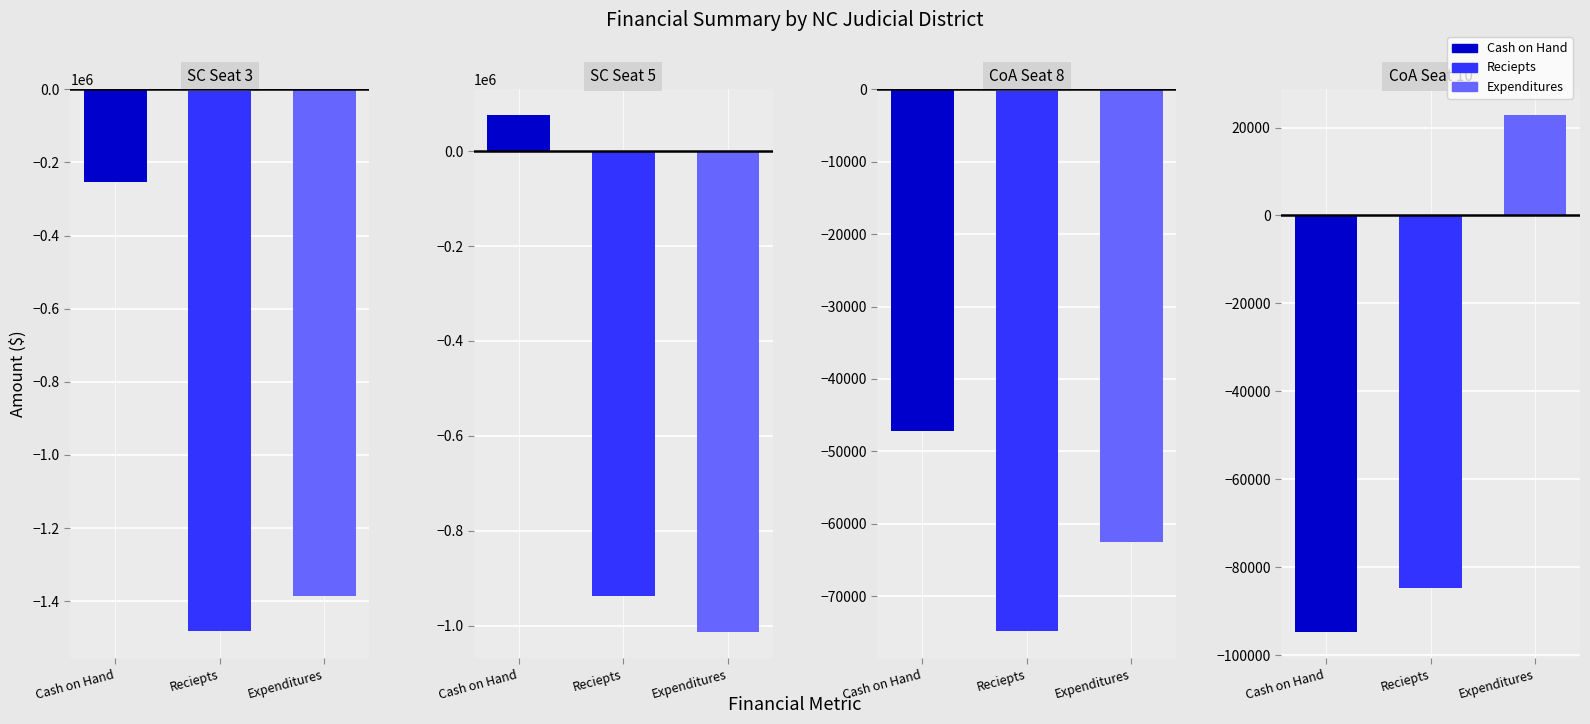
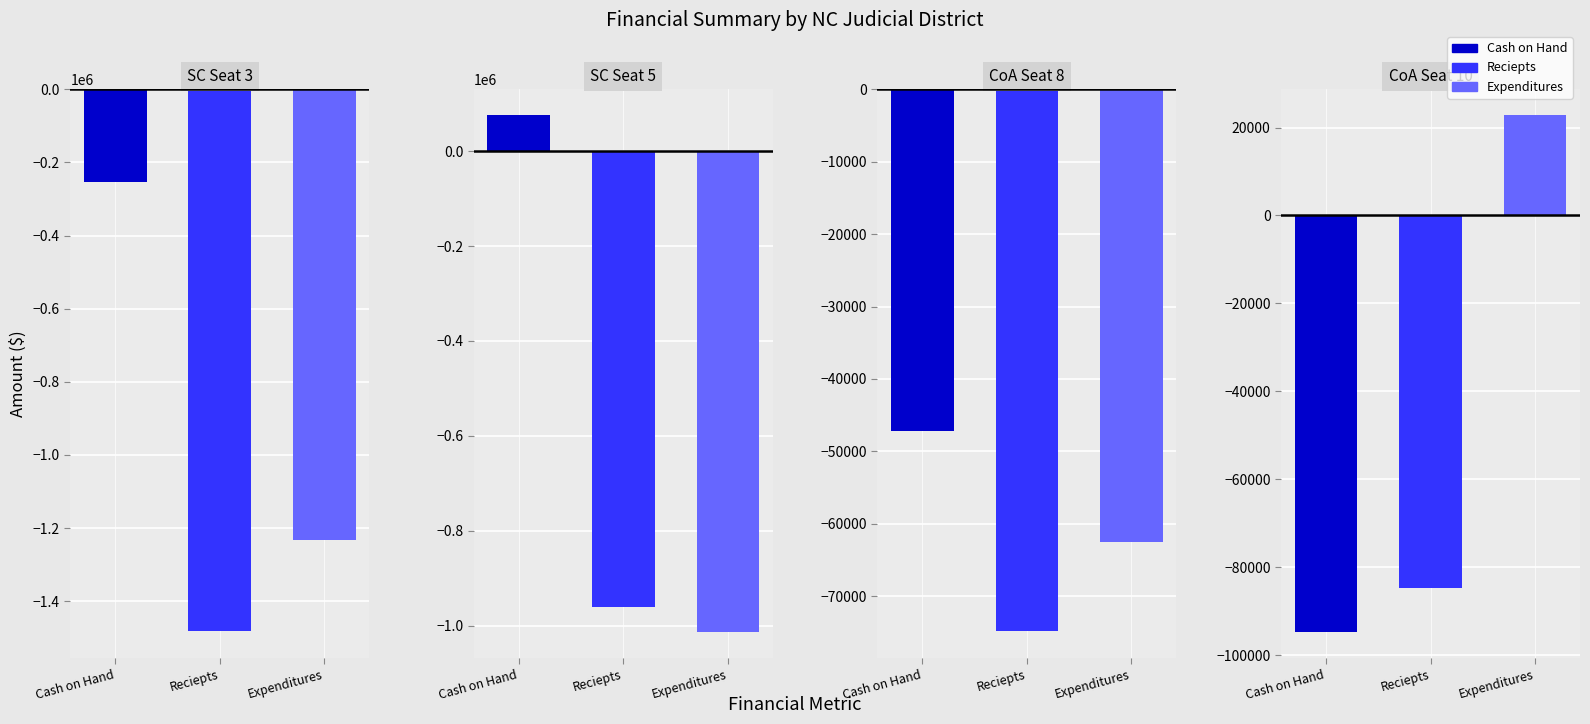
  {
    "SC Seat 3": {
      "Cash on Hand": -250000,
      "Reciepts": -1480000,
-     "Expenditures": -1380000
+     "Expenditures": -1230000
    },
    "SC Seat 5": {
      "Cash on Hand": 80000,
-     "Reciepts": -940000,
+     "Reciepts": -960000,
      "Expenditures": -1010000
    },
    "CoA Seat 8": {
      "Cash on Hand": -47000,
      "Reciepts": -75000,
      "Expenditures": -62000
    },
    "CoA Seat 10": {
      "Cash on Hand": -95000,
      "Reciepts": -85000,
      "Expenditures": 23000
    }
  }
